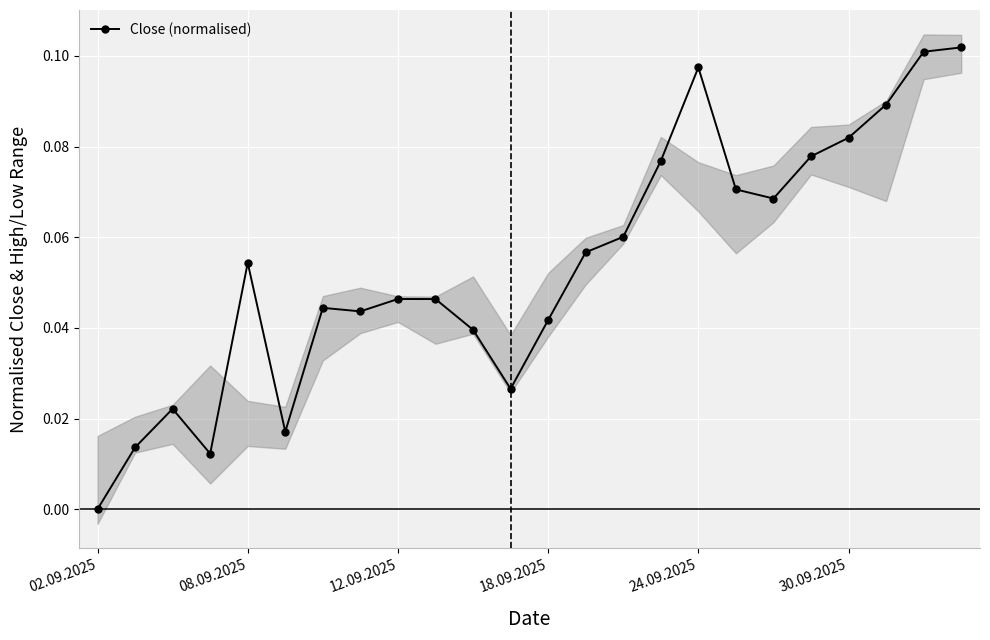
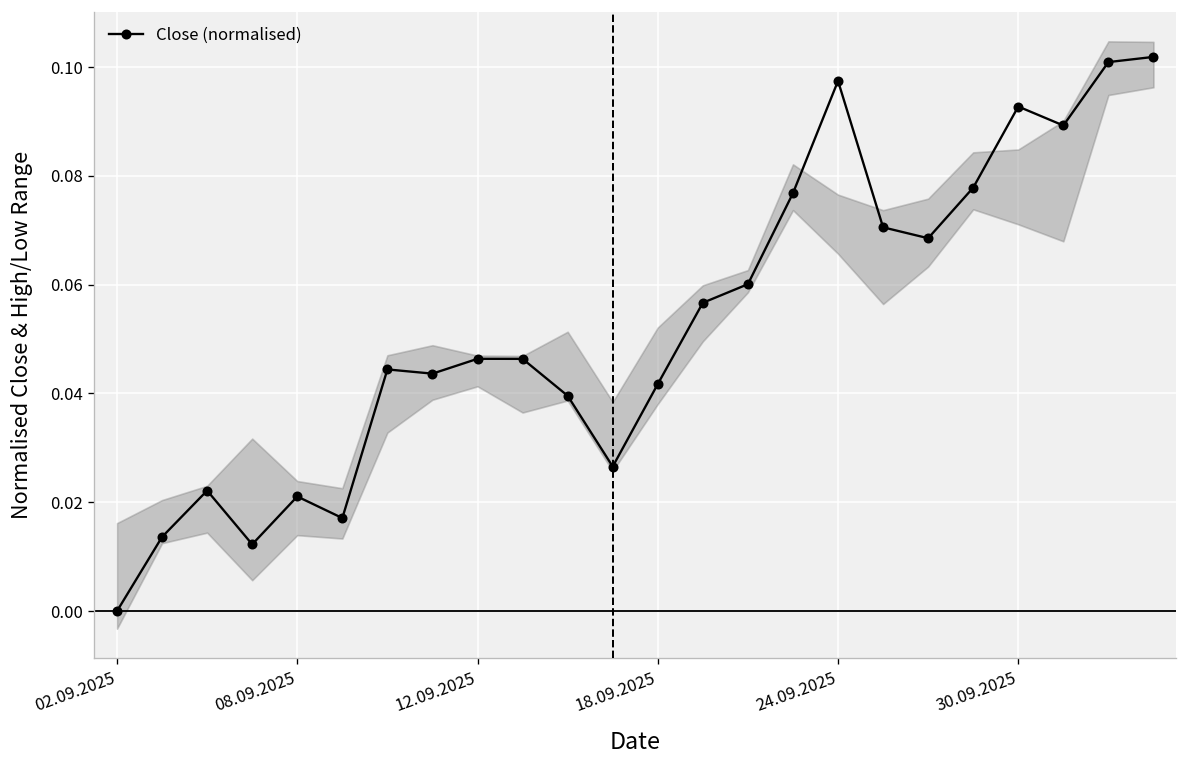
  {
    "Close (normalised)": {
      "02.09.2025": 0.000,
-     "08.09.2025": 0.054,
+     "08.09.2025": 0.021,
      "12.09.2025": 0.046,
      "18.09.2025": 0.042,
      "24.09.2025": 0.097,
-     "30.09.2025": 0.082
+     "30.09.2025": 0.093
    }
  }
